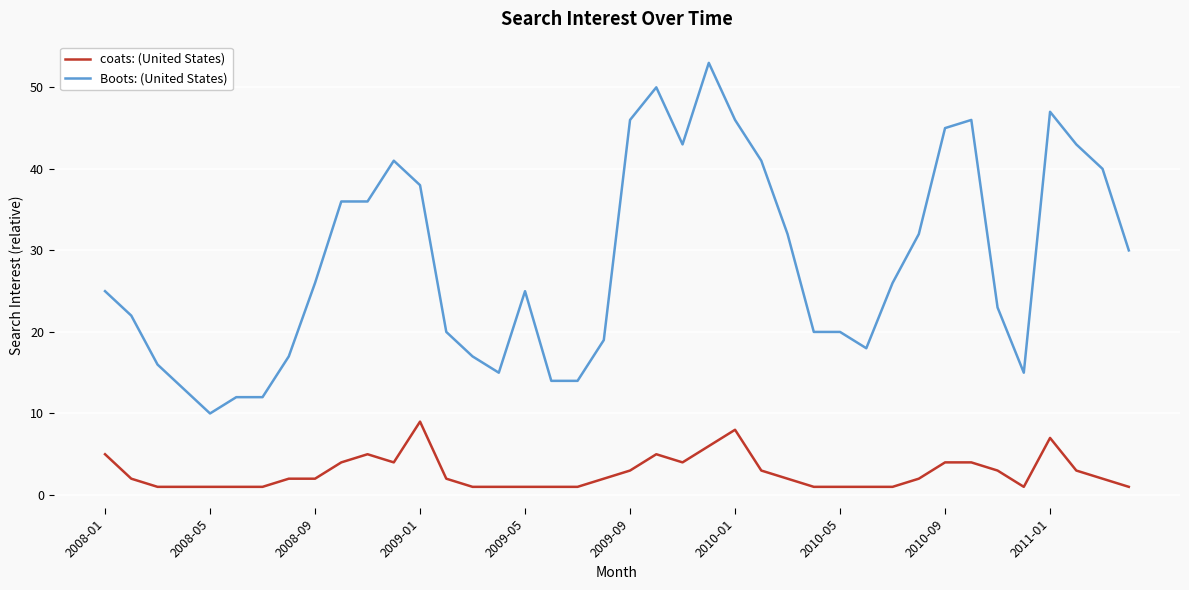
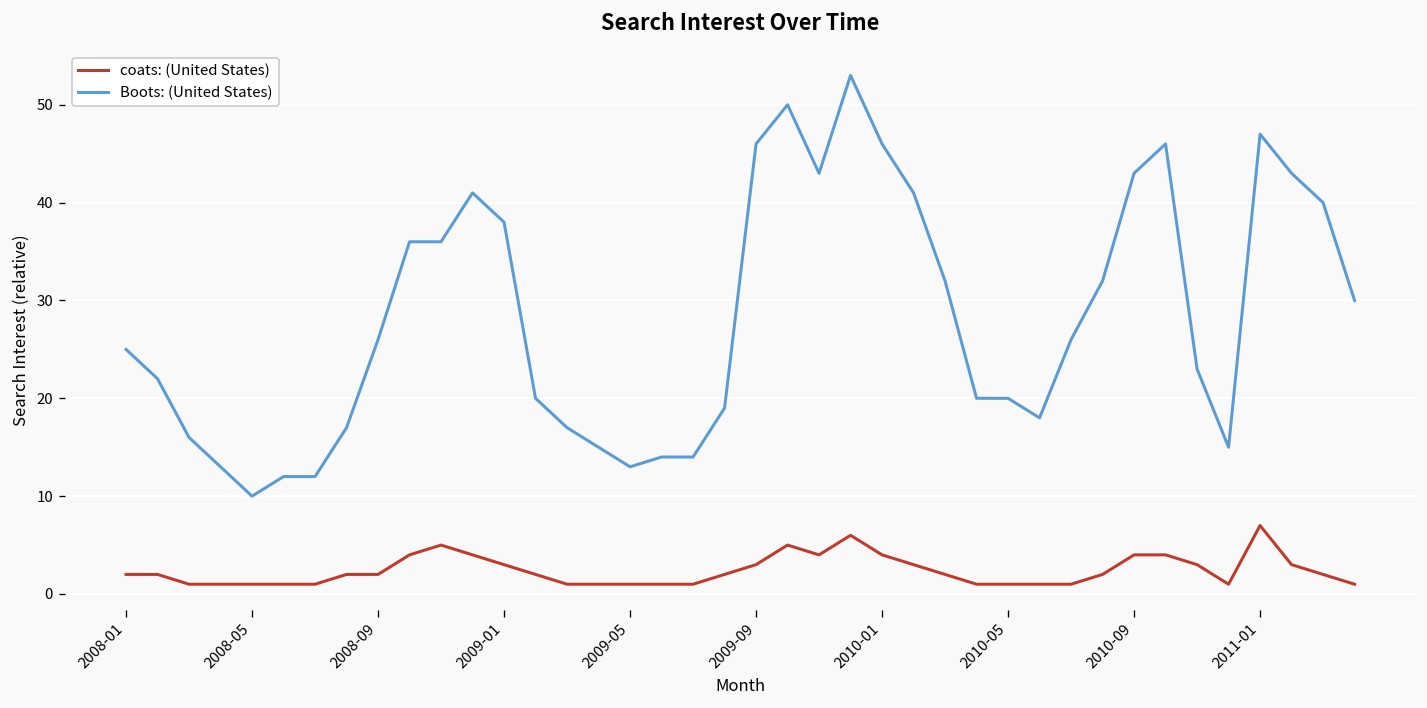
  {
    "coats: (United States)": {
-     "2008-01": 5,
+     "2008-01": 2,
      "2008-05": 1,
      "2008-09": 2,
-     "2009-01": 9,
+     "2009-01": 3,
      "2009-05": 1,
      "2009-09": 3,
-     "2010-01": 8,
+     "2010-01": 4,
      "2010-05": 1,
      "2010-09": 4,
      "2011-01": 7
    },
    "Boots: (United States)": {
      "2008-01": 25,
      "2008-05": 10,
      "2008-09": 26,
      "2009-01": 38,
-     "2009-05": 25,
+     "2009-05": 13,
      "2009-09": 46,
      "2010-01": 46,
      "2010-05": 20,
-     "2010-09": 45,
+     "2010-09": 43,
      "2011-01": 47
    }
  }
